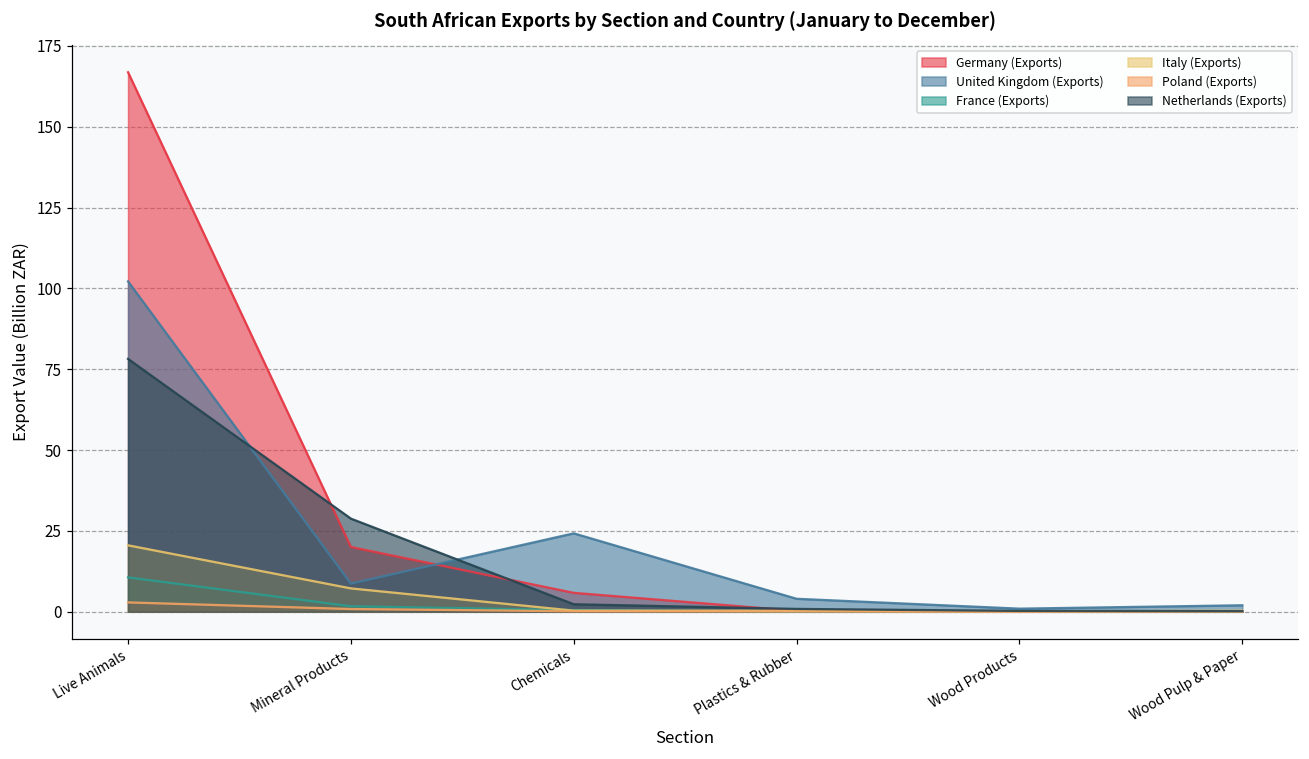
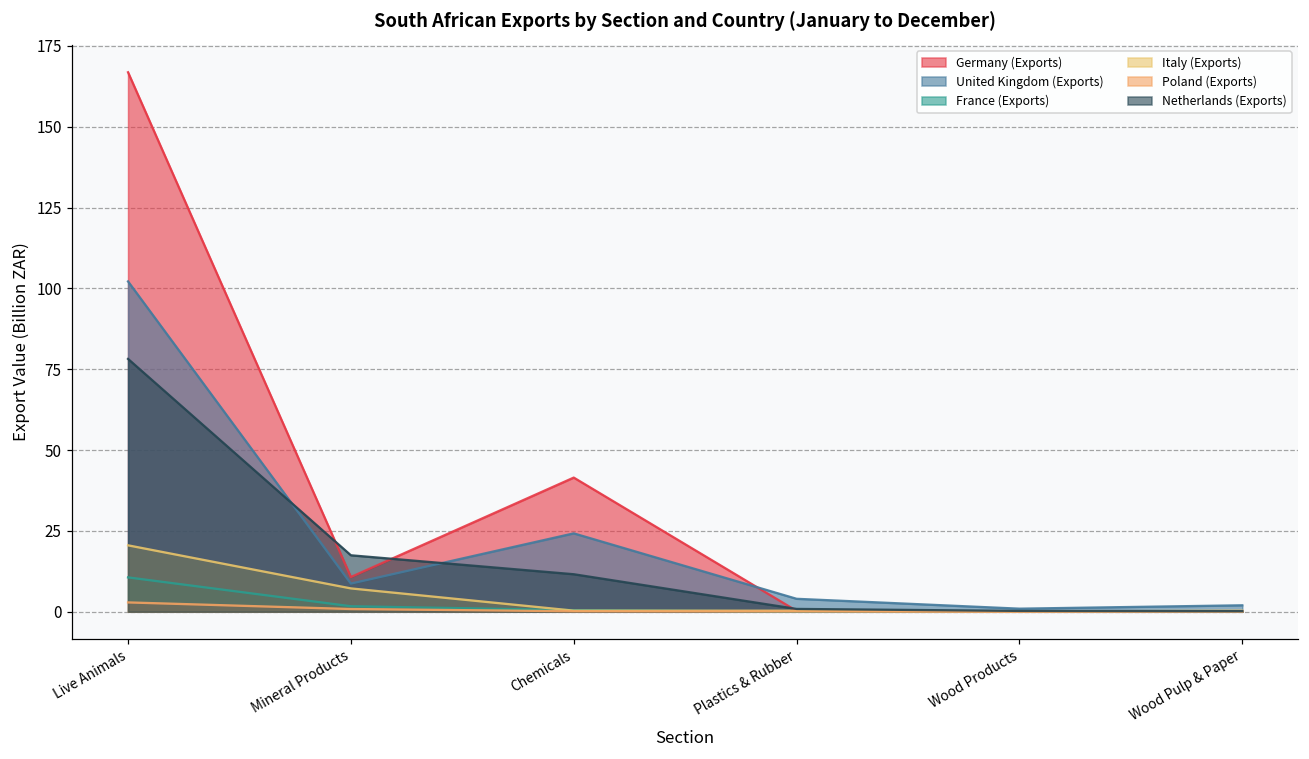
  {
    "Germany (Exports)": {
      "Live Animals": 167,
-     "Mineral Products": 20,
-     "Chemicals": 6
+     "Mineral Products": 11,
+     "Chemicals": 41
    },
    "Netherlands (Exports)": {
      "Live Animals": 78,
-     "Mineral Products": 29,
-     "Chemicals": 2
+     "Mineral Products": 17,
+     "Chemicals": 12
    }
  }
